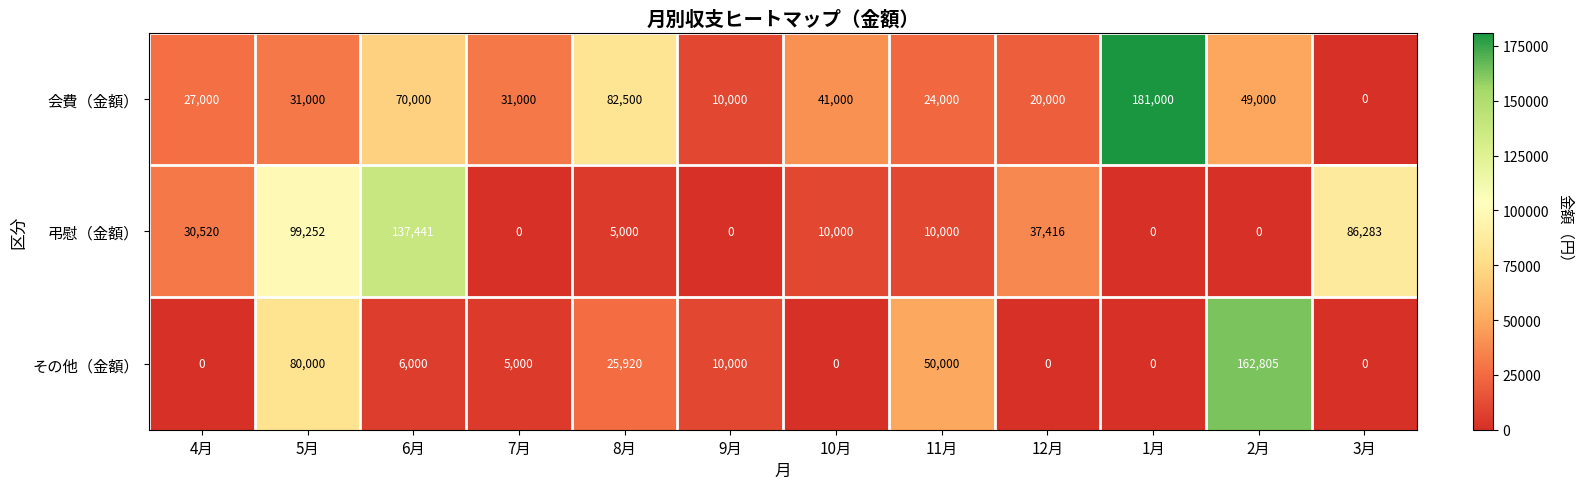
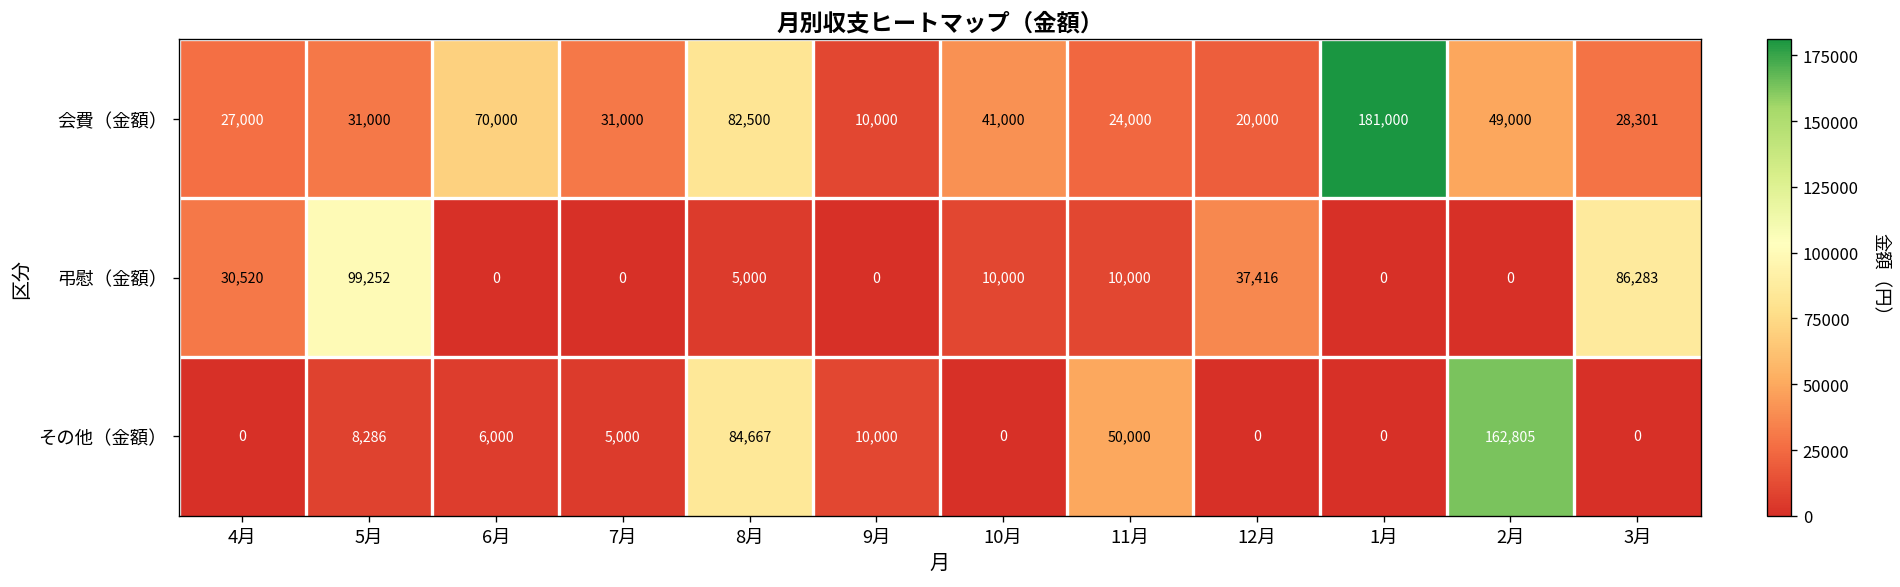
  {
    "会費（金額）": {
      "4月": "27,000",
      "5月": "31,000",
      "6月": "70,000",
      "7月": "31,000",
      "8月": "82,500",
      "9月": "10,000",
      "10月": "41,000",
      "11月": "24,000",
      "12月": "20,000",
      "1月": "181,000",
      "2月": "49,000",
-     "3月": "0"
+     "3月": "28,301"
    },
    "弔慰（金額）": {
      "4月": "30,520",
      "5月": "99,252",
-     "6月": "137,441",
+     "6月": "0",
      "7月": "0",
      "8月": "5,000",
      "9月": "0",
      "10月": "10,000",
      "11月": "10,000",
      "12月": "37,416",
      "1月": "0",
      "2月": "0",
      "3月": "86,283"
    },
    "その他（金額）": {
      "4月": "0",
-     "5月": "80,000",
+     "5月": "8,286",
      "6月": "6,000",
      "7月": "5,000",
-     "8月": "25,920",
+     "8月": "84,667",
      "9月": "10,000",
      "10月": "0",
      "11月": "50,000",
      "12月": "0",
      "1月": "0",
      "2月": "162,805",
      "3月": "0"
    }
  }
